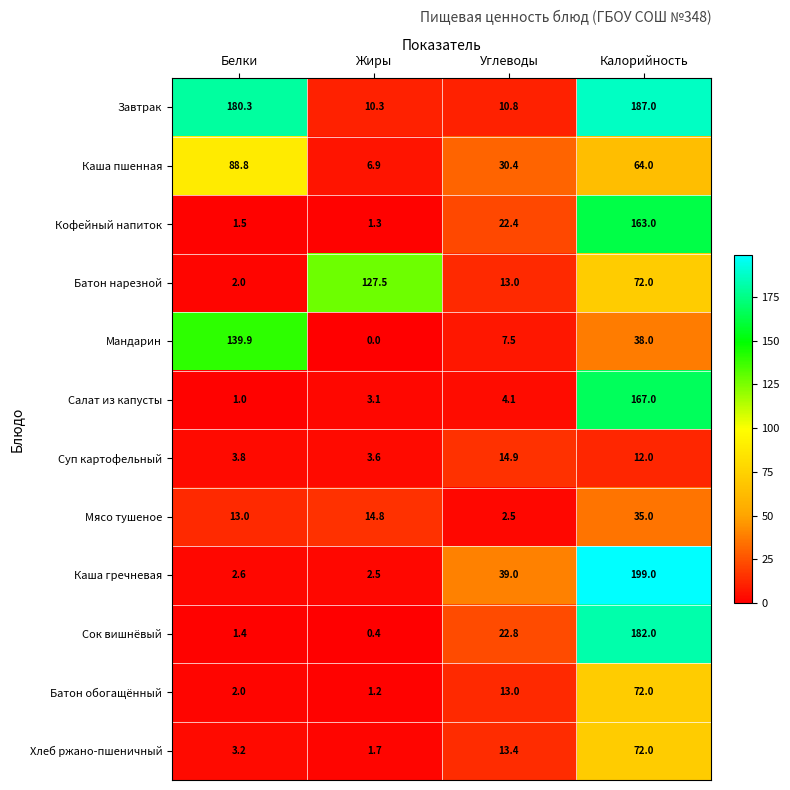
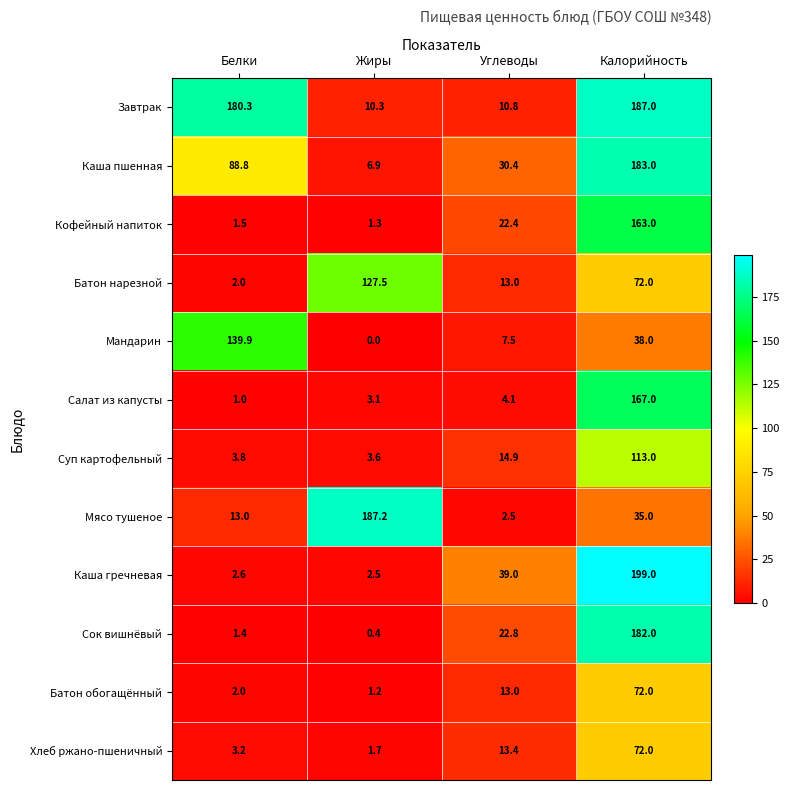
  {
    "Завтрак": {
      "Белки": 180.3,
      "Жиры": 10.3,
      "Углеводы": 10.8,
      "Калорийность": 187.0
    },
    "Каша пшенная": {
      "Белки": 88.8,
      "Жиры": 6.9,
      "Углеводы": 30.4,
-     "Калорийность": 64.0
+     "Калорийность": 183.0
    },
    "Кофейный напиток": {
      "Белки": 1.5,
      "Жиры": 1.3,
      "Углеводы": 22.4,
      "Калорийность": 163.0
    },
    "Батон нарезной": {
      "Белки": 2.0,
      "Жиры": 127.5,
      "Углеводы": 13.0,
      "Калорийность": 72.0
    },
    "Мандарин": {
      "Белки": 139.9,
      "Жиры": 0.0,
      "Углеводы": 7.5,
      "Калорийность": 38.0
    },
    "Салат из капусты": {
      "Белки": 1.0,
      "Жиры": 3.1,
      "Углеводы": 4.1,
      "Калорийность": 167.0
    },
    "Суп картофельный": {
      "Белки": 3.8,
      "Жиры": 3.6,
      "Углеводы": 14.9,
-     "Калорийность": 12.0
+     "Калорийность": 113.0
    },
    "Мясо тушеное": {
      "Белки": 13.0,
-     "Жиры": 14.8,
+     "Жиры": 187.2,
      "Углеводы": 2.5,
      "Калорийность": 35.0
    },
    "Каша гречневая": {
      "Белки": 2.6,
      "Жиры": 2.5,
      "Углеводы": 39.0,
      "Калорийность": 199.0
    },
    "Сок вишнёвый": {
      "Белки": 1.4,
      "Жиры": 0.4,
      "Углеводы": 22.8,
      "Калорийность": 182.0
    },
    "Батон обогащённый": {
      "Белки": 2.0,
      "Жиры": 1.2,
      "Углеводы": 13.0,
      "Калорийность": 72.0
    },
    "Хлеб ржано-пшеничный": {
      "Белки": 3.2,
      "Жиры": 1.7,
      "Углеводы": 13.4,
      "Калорийность": 72.0
    }
  }
